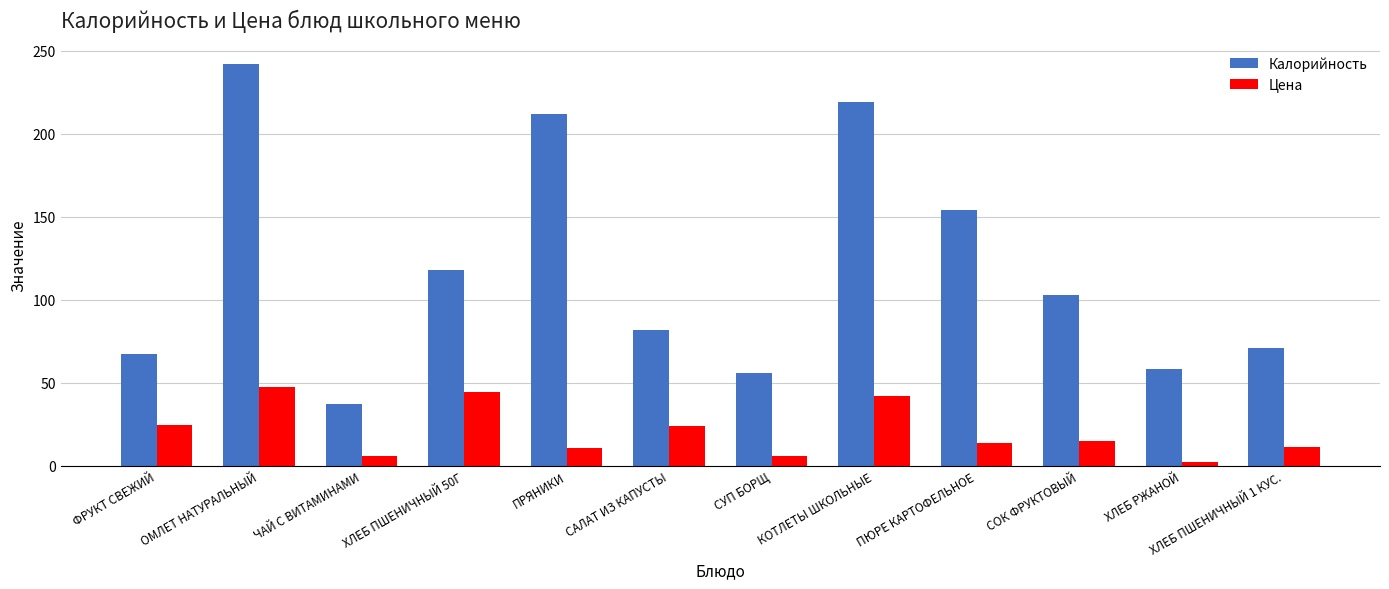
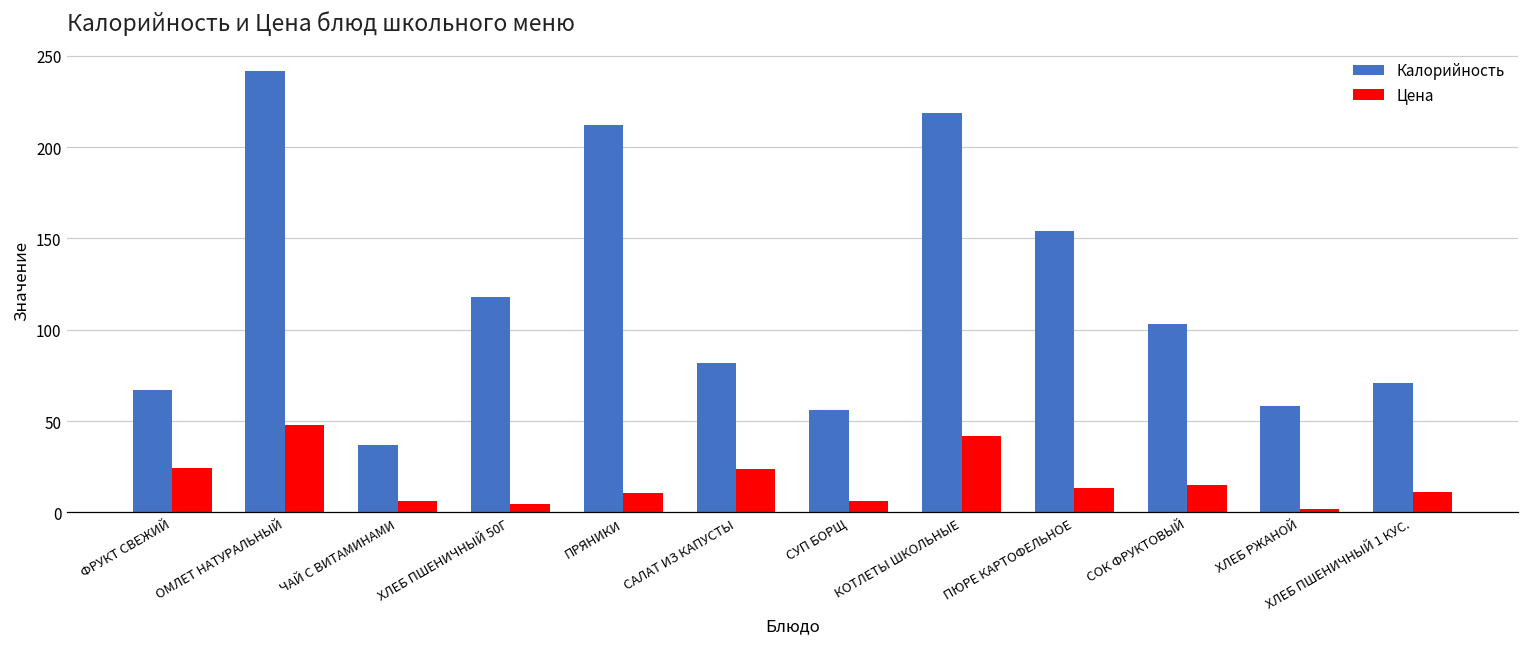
  {
    "Калорийность": {
      "ФРУКТ СВЕЖИЙ": 67,
      "ОМЛЕТ НАТУРАЛЬНЫЙ": 242,
      "ЧАЙ С ВИТАМИНАМИ": 37,
      "ХЛЕБ ПШЕНИЧНЫЙ 50Г": 118,
      "ПРЯНИКИ": 212,
      "САЛАТ ИЗ КАПУСТЫ": 82,
      "СУП БОРЩ": 56,
      "КОТЛЕТЫ ШКОЛЬНЫЕ": 219,
      "ПЮРЕ КАРТОФЕЛЬНОЕ": 154,
      "СОК ФРУКТОВЫЙ": 103,
      "ХЛЕБ РЖАНОЙ": 58,
      "ХЛЕБ ПШЕНИЧНЫЙ 1 КУС.": 71
    },
    "Цена": {
      "ФРУКТ СВЕЖИЙ": 25,
      "ОМЛЕТ НАТУРАЛЬНЫЙ": 48,
      "ЧАЙ С ВИТАМИНАМИ": 6,
-     "ХЛЕБ ПШЕНИЧНЫЙ 50Г": 44,
+     "ХЛЕБ ПШЕНИЧНЫЙ 50Г": 5,
      "ПРЯНИКИ": 11,
      "САЛАТ ИЗ КАПУСТЫ": 24,
      "СУП БОРЩ": 6,
      "КОТЛЕТЫ ШКОЛЬНЫЕ": 42,
      "ПЮРЕ КАРТОФЕЛЬНОЕ": 14,
      "СОК ФРУКТОВЫЙ": 15,
      "ХЛЕБ РЖАНОЙ": 2,
      "ХЛЕБ ПШЕНИЧНЫЙ 1 КУС.": 11
    }
  }
